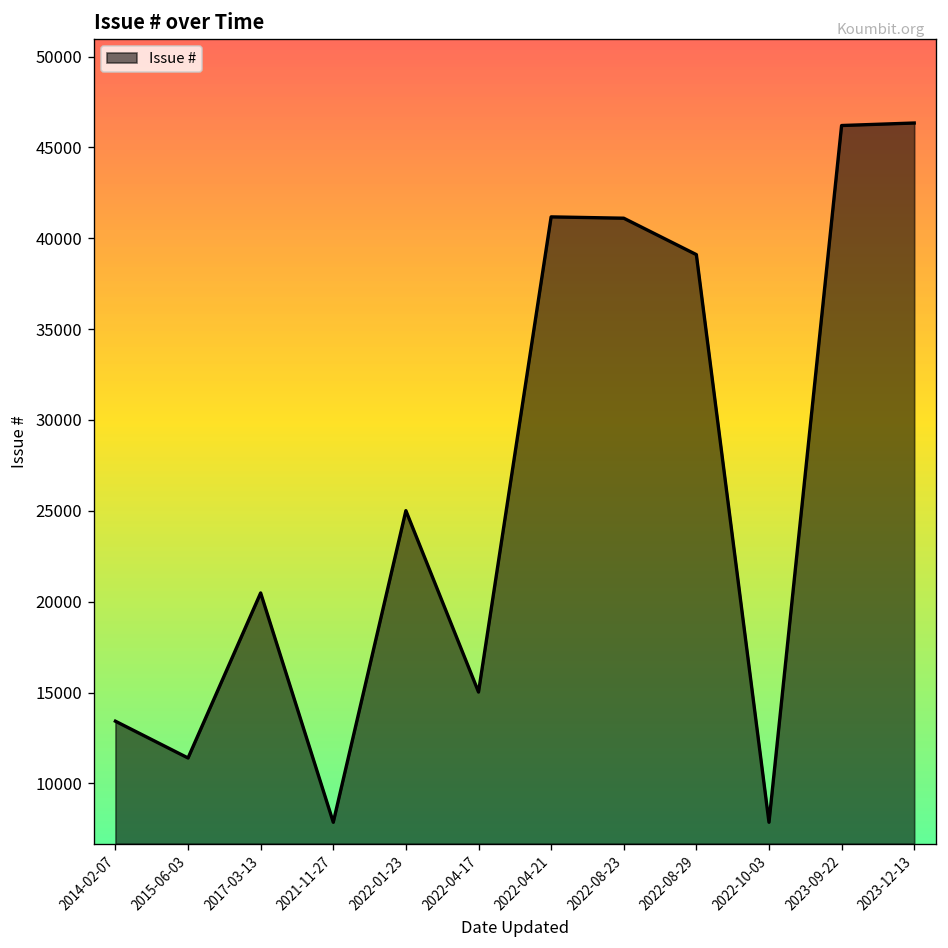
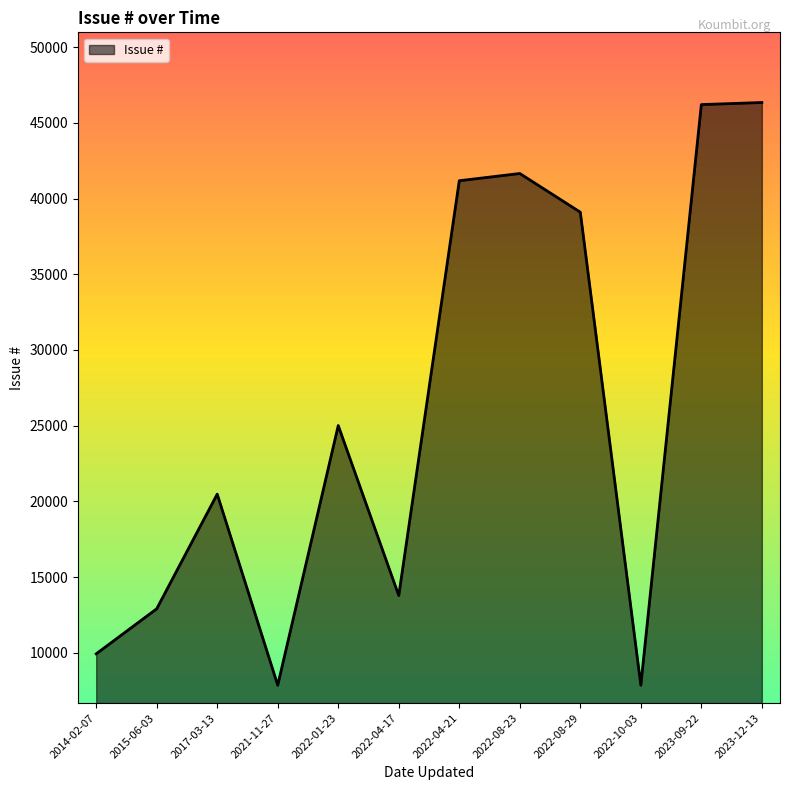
  {
-   "2014-02-07": 13400,
-   "2015-06-03": 11400,
+   "2014-02-07": 9900,
+   "2015-06-03": 12900,
    "2017-03-13": 20500,
    "2021-11-27": 7900,
    "2022-01-23": 25000,
-   "2022-04-17": 15000,
+   "2022-04-17": 13800,
    "2022-04-21": 41200,
-   "2022-08-23": 41100,
+   "2022-08-23": 41700,
    "2022-08-29": 39100,
    "2022-10-03": 7900,
    "2023-09-22": 46200,
    "2023-12-13": 46300
  }
